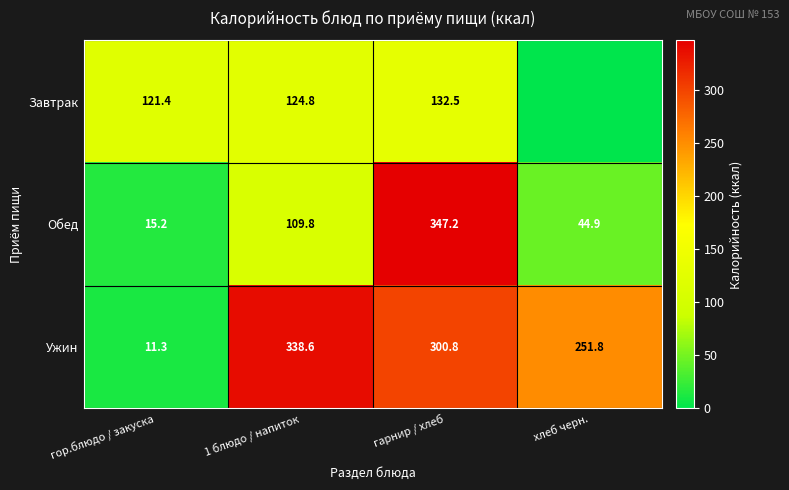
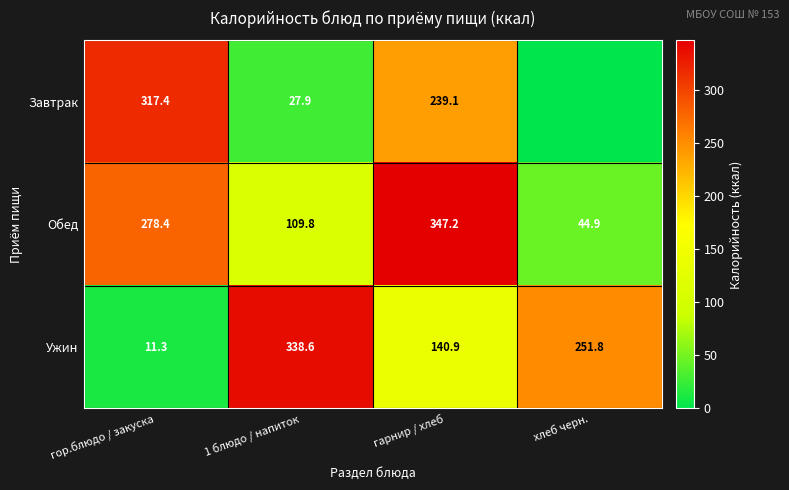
  {
    "Завтрак": {
-     "гор.блюдо / закуска": 121.4,
-     "1 блюдо / напиток": 124.8,
-     "гарнир / хлеб": 132.5
+     "гор.блюдо / закуска": 317.4,
+     "1 блюдо / напиток": 27.9,
+     "гарнир / хлеб": 239.1
    },
    "Обед": {
-     "гор.блюдо / закуска": 15.2,
+     "гор.блюдо / закуска": 278.4,
      "1 блюдо / напиток": 109.8,
      "гарнир / хлеб": 347.2,
      "хлеб черн.": 44.9
    },
    "Ужин": {
      "гор.блюдо / закуска": 11.3,
      "1 блюдо / напиток": 338.6,
-     "гарнир / хлеб": 300.8,
+     "гарнир / хлеб": 140.9,
      "хлеб черн.": 251.8
    }
  }
